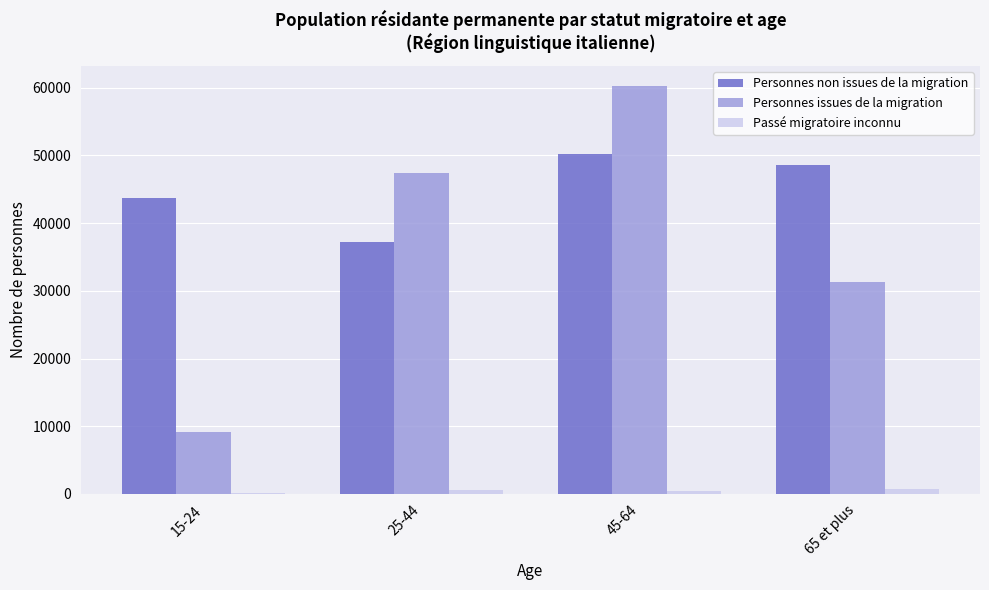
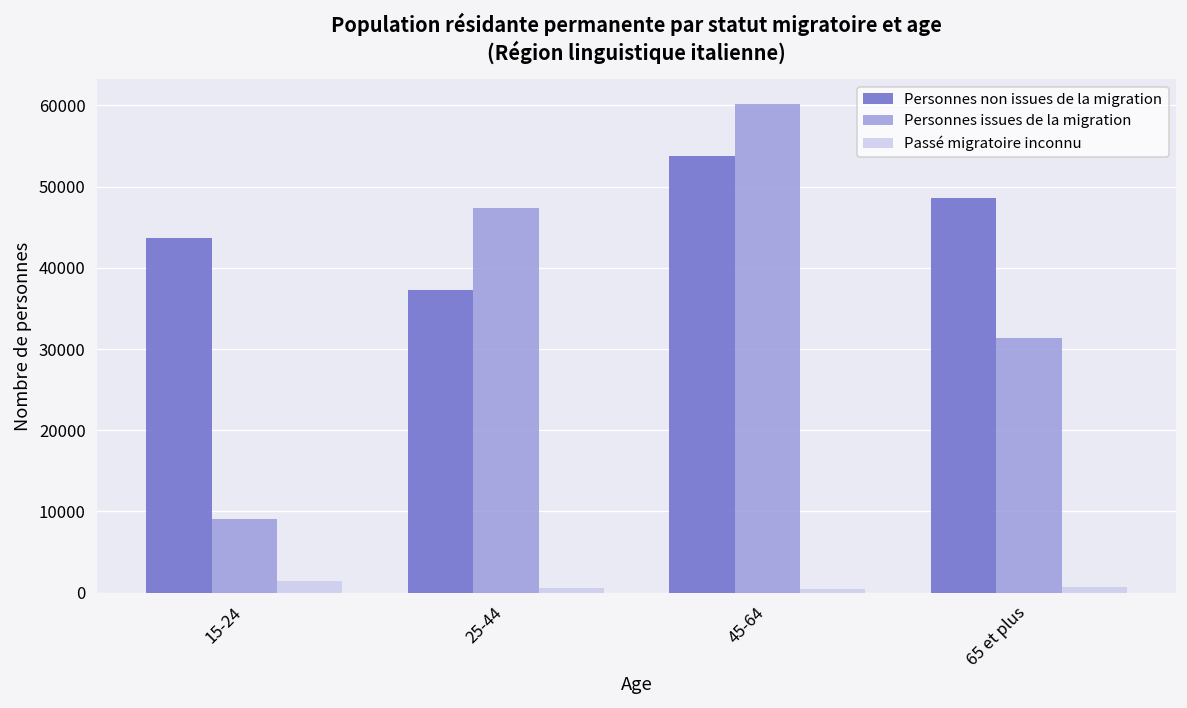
  {
    "Personnes non issues de la migration": {
      "15-24": 44000,
      "25-44": 37000,
-     "45-64": 50000,
+     "45-64": 54000,
      "65 et plus": 49000
    },
    "Personnes issues de la migration": {
      "15-24": 9000,
      "25-44": 47000,
      "45-64": 60000,
      "65 et plus": 31000
    },
    "Passé migratoire inconnu": {
-     "15-24": 0,
+     "15-24": 1000,
      "25-44": 1000,
      "45-64": 0,
      "65 et plus": 1000
    }
  }
